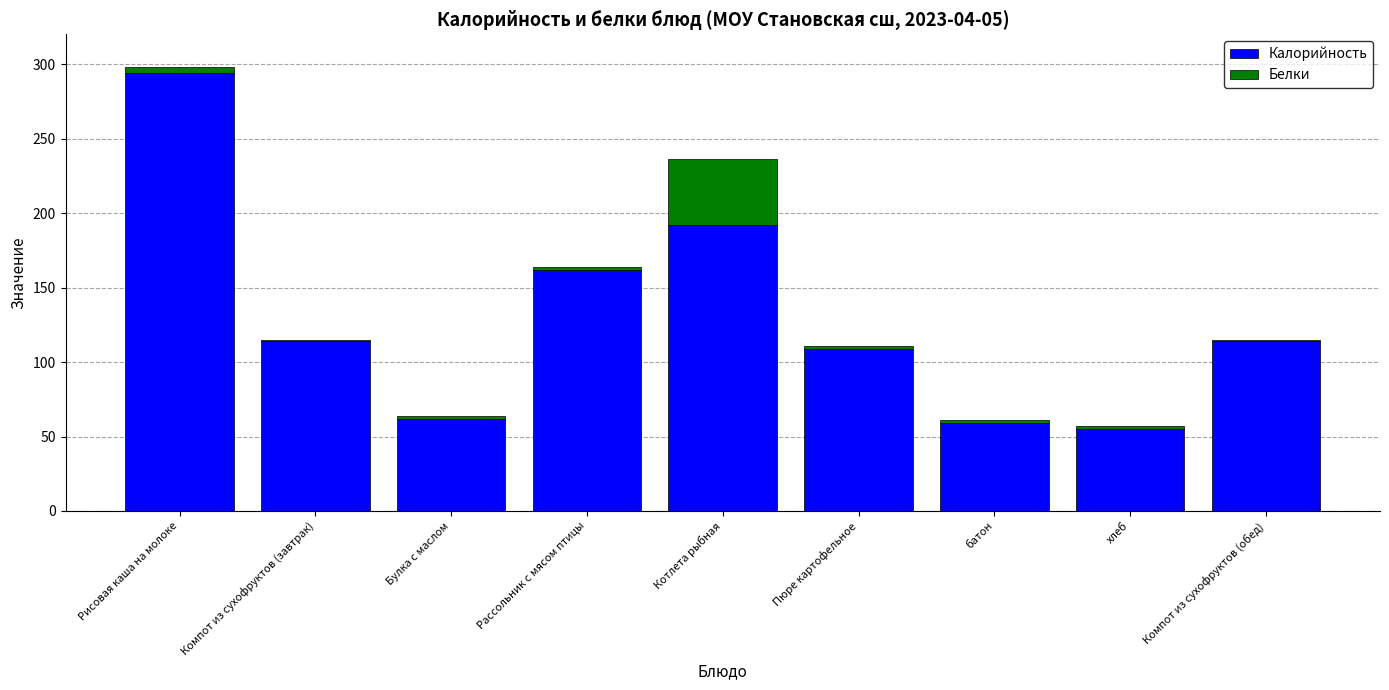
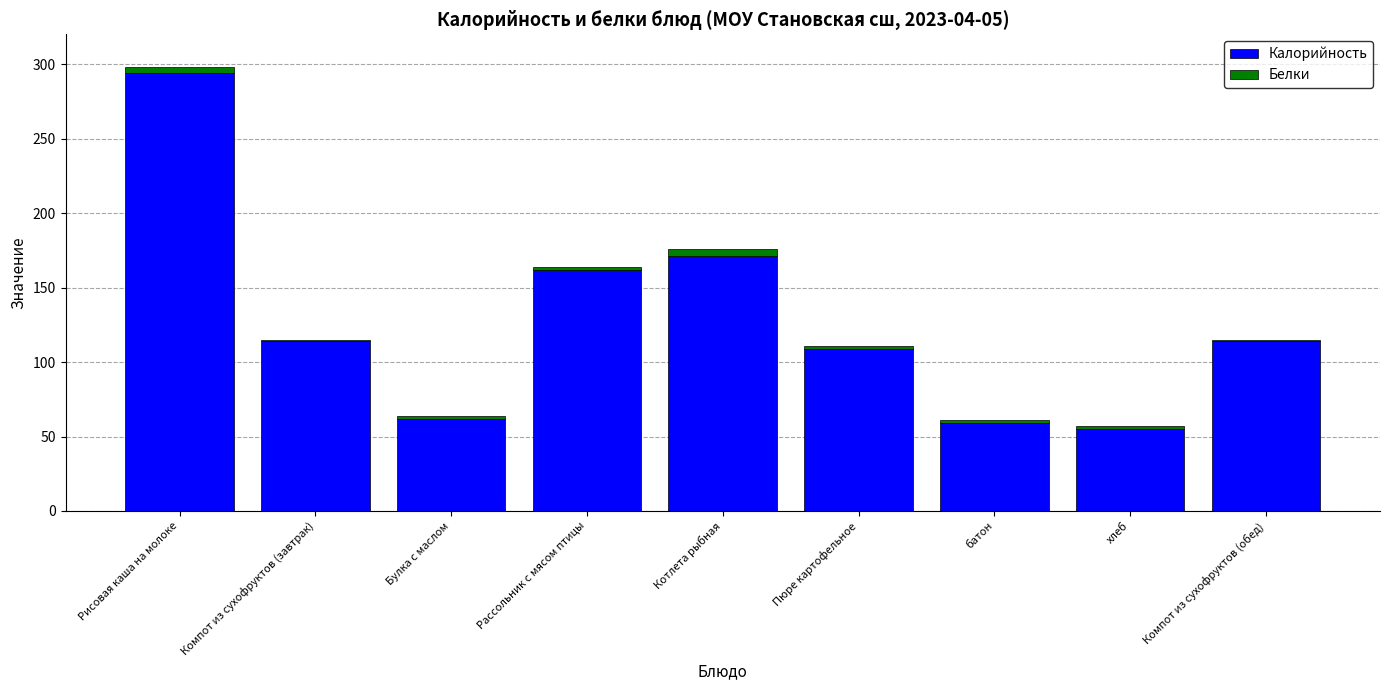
  {
    "Калорийность": {
      "Рисовая каша на молоке": 294,
      "Компот из сухофруктов (завтрак)": 114,
      "Булка с маслом": 62,
      "Рассольник с мясом птицы": 162,
-     "Котлета рыбная": 192,
+     "Котлета рыбная": 171,
      "Пюре картофельное": 109,
      "батон": 59,
      "хлеб": 55,
      "Компот из сухофруктов (обед)": 114
    },
    "Белки": {
      "Рисовая каша на молоке": 4,
      "Булка с маслом": 2,
      "Рассольник с мясом птицы": 2,
-     "Котлета рыбная": 44,
+     "Котлета рыбная": 5,
      "Пюре картофельное": 2,
      "батон": 2,
      "хлеб": 2
    }
  }
